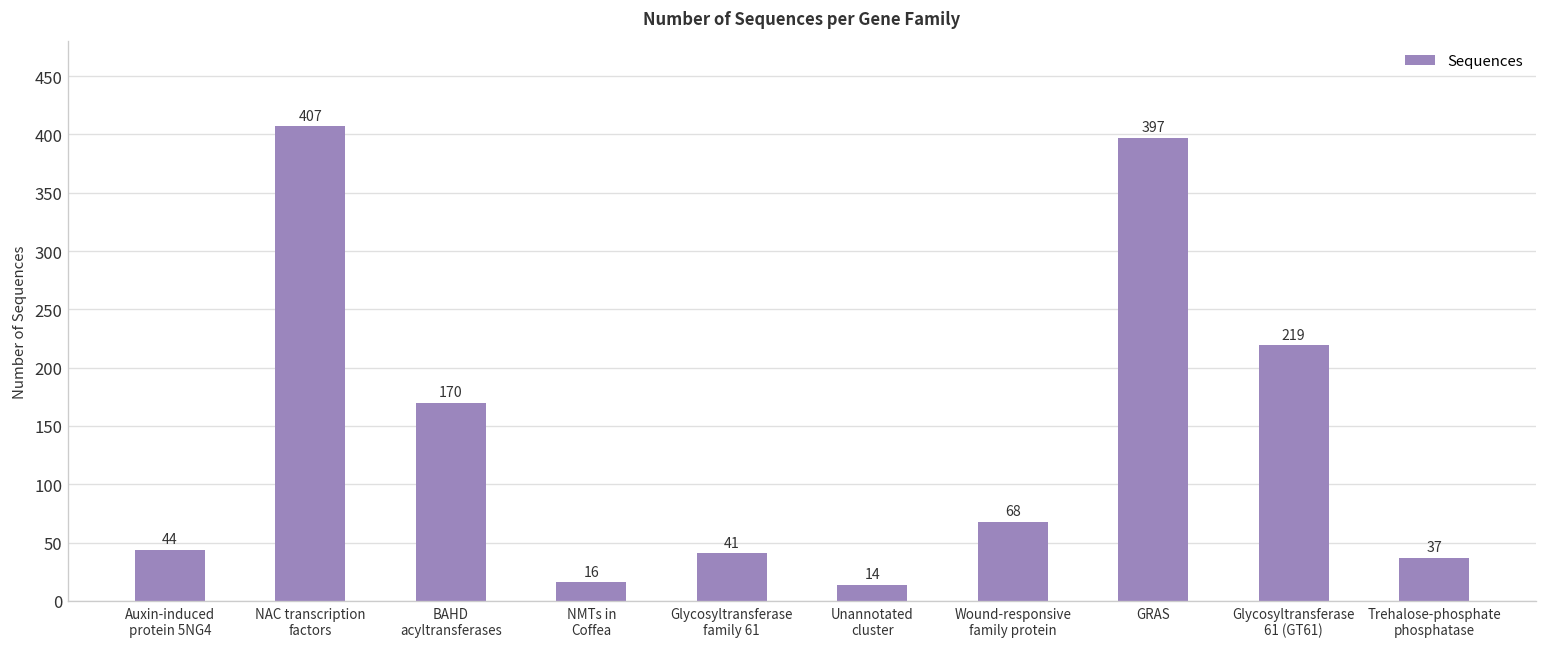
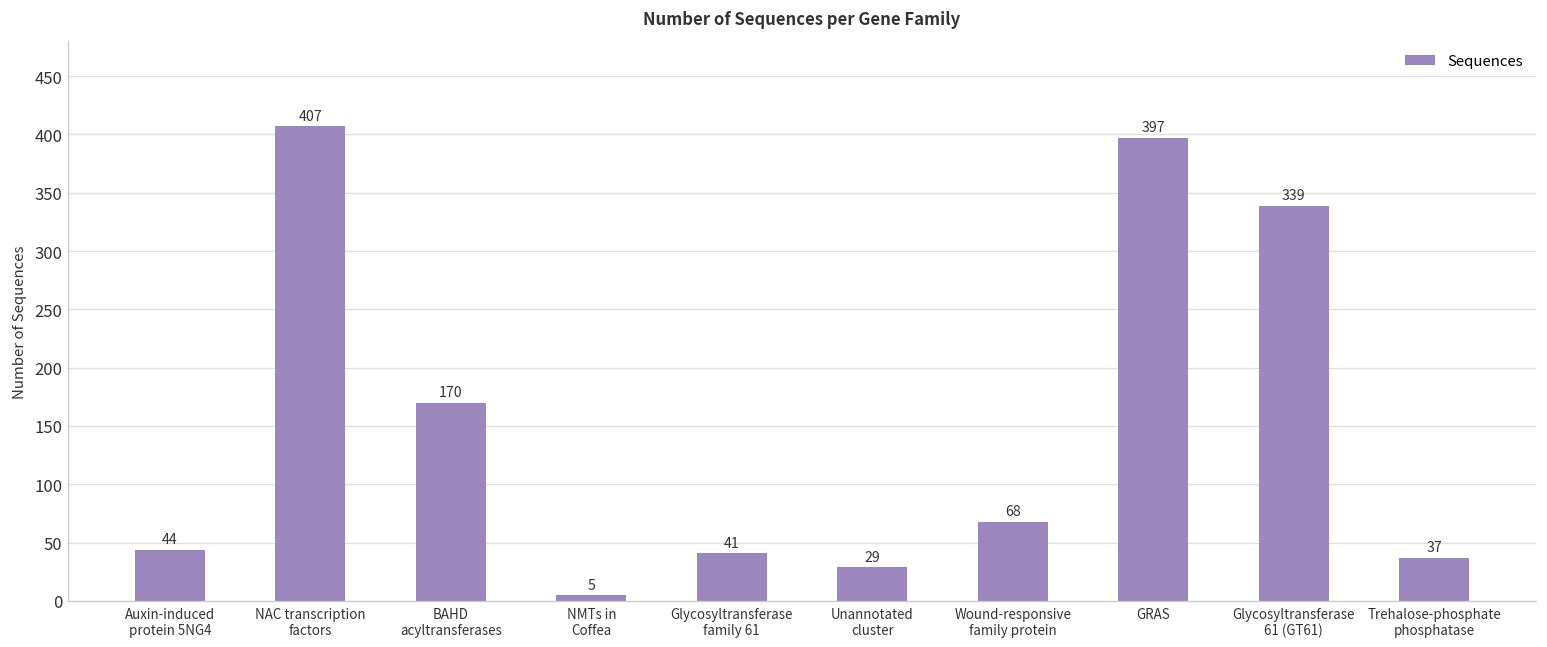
  {
    "Auxin-induced protein 5NG4": 44,
    "NAC transcription factors": 407,
    "BAHD acyltransferases": 170,
-   "NMTs in Coffea": 16,
+   "NMTs in Coffea": 5,
    "Glycosyltransferase family 61": 41,
-   "Unannotated cluster": 14,
+   "Unannotated cluster": 29,
    "Wound-responsive family protein": 68,
    "GRAS": 397,
-   "Glycosyltransferase 61 (GT61)": 219,
+   "Glycosyltransferase 61 (GT61)": 339,
    "Trehalose-phosphate phosphatase": 37
  }
